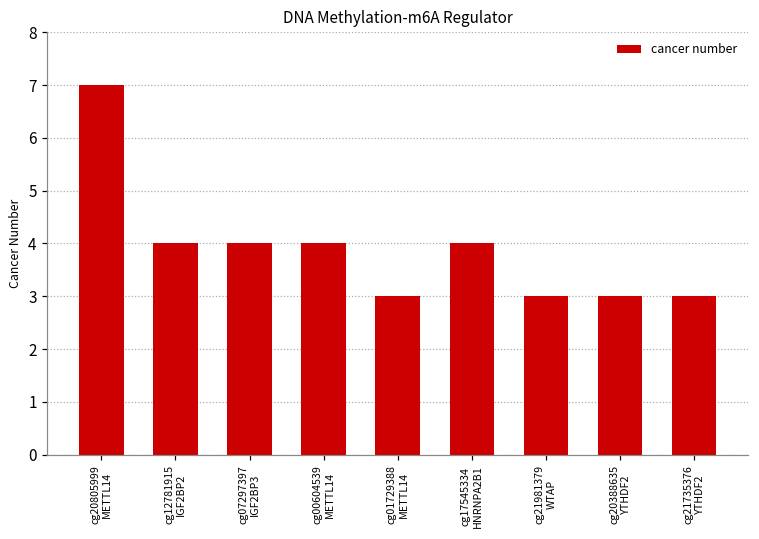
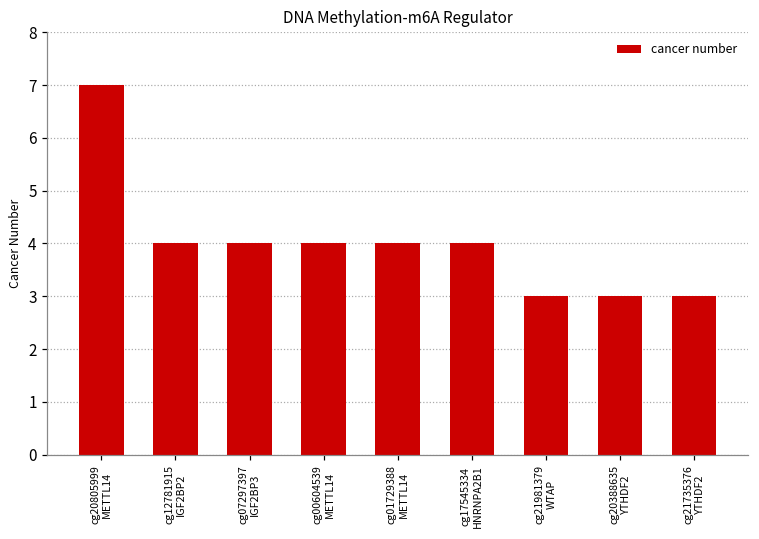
  {
    "cg20805999 METTL14": 7,
    "cg12781915 IGF2BP2": 4,
    "cg07297397 IGF2BP3": 4,
    "cg00604539 METTL14": 4,
-   "cg01729388 METTL14": 3,
+   "cg01729388 METTL14": 4,
    "cg17545334 HNRNPA2B1": 4,
    "cg21981379 WTAP": 3,
    "cg20388635 YTHDF2": 3,
    "cg21735376 YTHDF2": 3
  }
